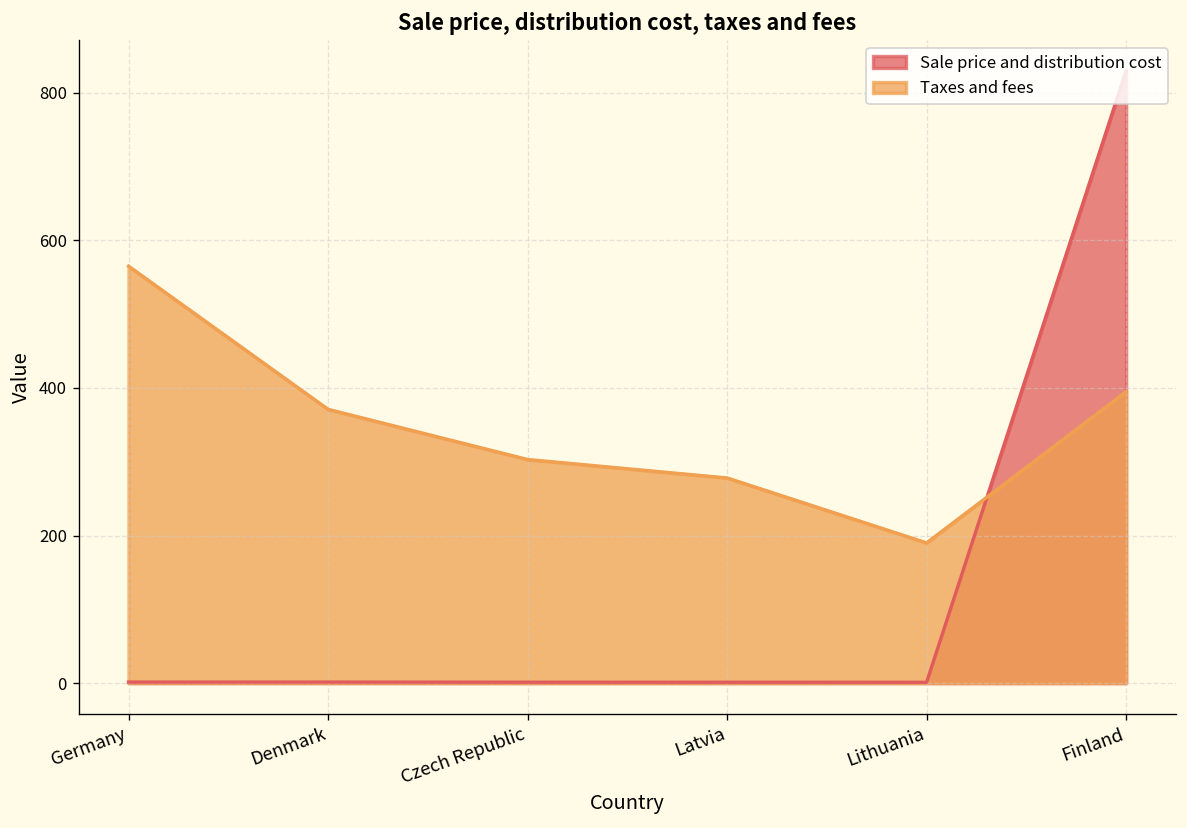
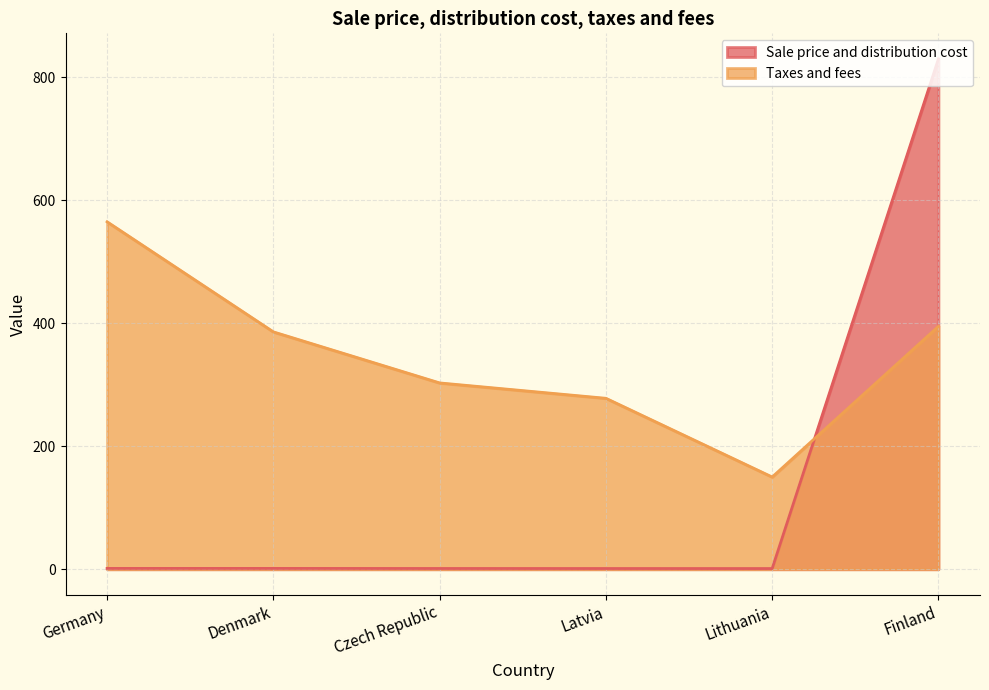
  {
    "Sale price and distribution cost": {
      "Germany": 0,
      "Denmark": 0,
      "Czech Republic": 0,
      "Latvia": 0,
      "Lithuania": 0
    },
    "Taxes and fees": {
      "Germany": 570,
-     "Denmark": 370,
+     "Denmark": 390,
      "Czech Republic": 300,
      "Latvia": 280,
-     "Lithuania": 190,
+     "Lithuania": 150,
      "Finland": 400
    }
  }
